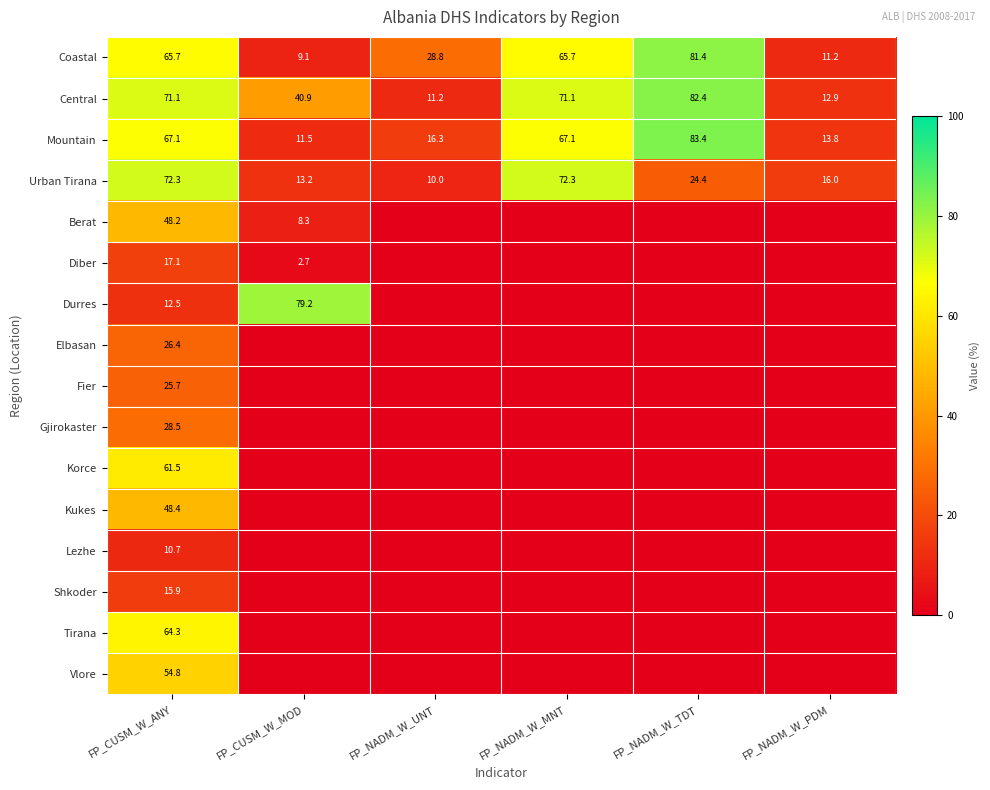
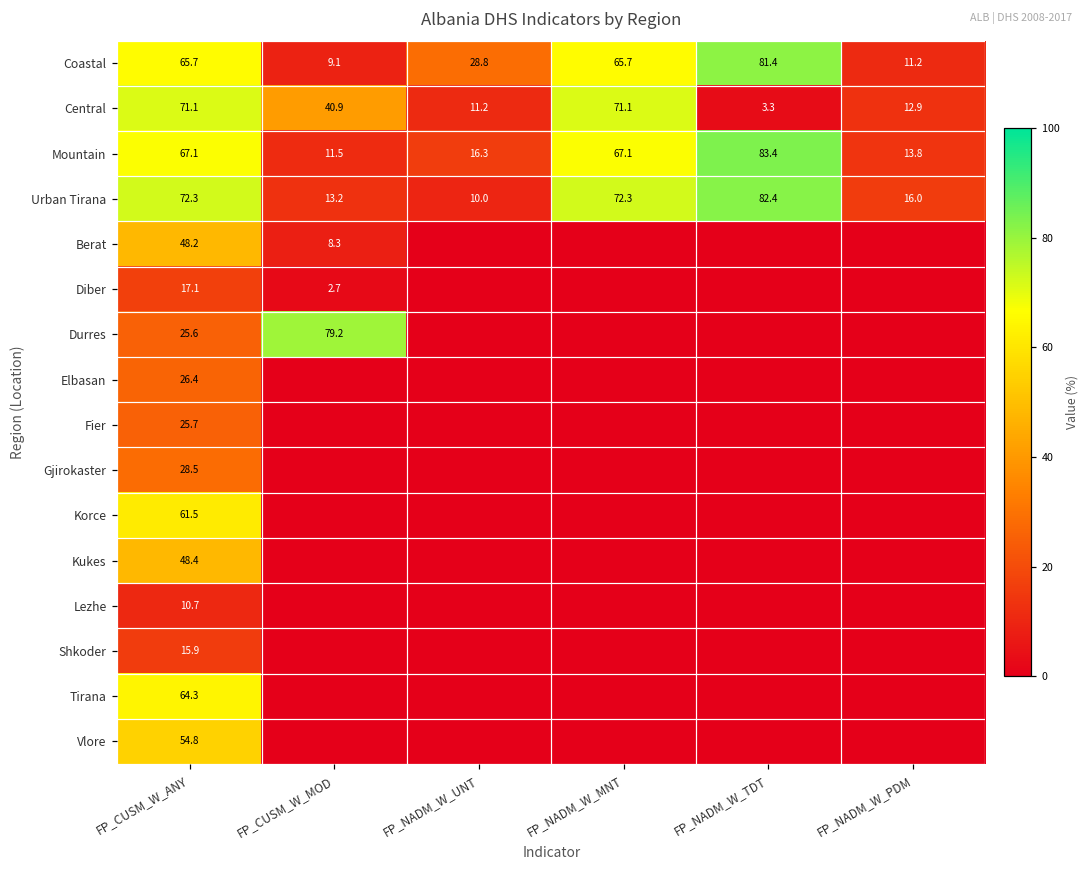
  {
    "Coastal": {
      "FP_CUSM_W_ANY": 65.7,
      "FP_CUSM_W_MOD": 9.1,
      "FP_NADM_W_UNT": 28.8,
      "FP_NADM_W_MNT": 65.7,
      "FP_NADM_W_TDT": 81.4,
      "FP_NADM_W_PDM": 11.2
    },
    "Central": {
      "FP_CUSM_W_ANY": 71.1,
      "FP_CUSM_W_MOD": 40.9,
      "FP_NADM_W_UNT": 11.2,
      "FP_NADM_W_MNT": 71.1,
-     "FP_NADM_W_TDT": 82.4,
+     "FP_NADM_W_TDT": 3.3,
      "FP_NADM_W_PDM": 12.9
    },
    "Mountain": {
      "FP_CUSM_W_ANY": 67.1,
      "FP_CUSM_W_MOD": 11.5,
      "FP_NADM_W_UNT": 16.3,
      "FP_NADM_W_MNT": 67.1,
      "FP_NADM_W_TDT": 83.4,
      "FP_NADM_W_PDM": 13.8
    },
    "Urban Tirana": {
      "FP_CUSM_W_ANY": 72.3,
      "FP_CUSM_W_MOD": 13.2,
      "FP_NADM_W_UNT": 10.0,
      "FP_NADM_W_MNT": 72.3,
-     "FP_NADM_W_TDT": 24.4,
+     "FP_NADM_W_TDT": 82.4,
      "FP_NADM_W_PDM": 16.0
    },
    "Berat": {
      "FP_CUSM_W_ANY": 48.2,
      "FP_CUSM_W_MOD": 8.3
    },
    "Diber": {
      "FP_CUSM_W_ANY": 17.1,
      "FP_CUSM_W_MOD": 2.7
    },
    "Durres": {
-     "FP_CUSM_W_ANY": 12.5,
+     "FP_CUSM_W_ANY": 25.6,
      "FP_CUSM_W_MOD": 79.2
    },
    "Elbasan": {
      "FP_CUSM_W_ANY": 26.4
    },
    "Fier": {
      "FP_CUSM_W_ANY": 25.7
    },
    "Gjirokaster": {
      "FP_CUSM_W_ANY": 28.5
    },
    "Korce": {
      "FP_CUSM_W_ANY": 61.5
    },
    "Kukes": {
      "FP_CUSM_W_ANY": 48.4
    },
    "Lezhe": {
      "FP_CUSM_W_ANY": 10.7
    },
    "Shkoder": {
      "FP_CUSM_W_ANY": 15.9
    },
    "Tirana": {
      "FP_CUSM_W_ANY": 64.3
    },
    "Vlore": {
      "FP_CUSM_W_ANY": 54.8
    }
  }
